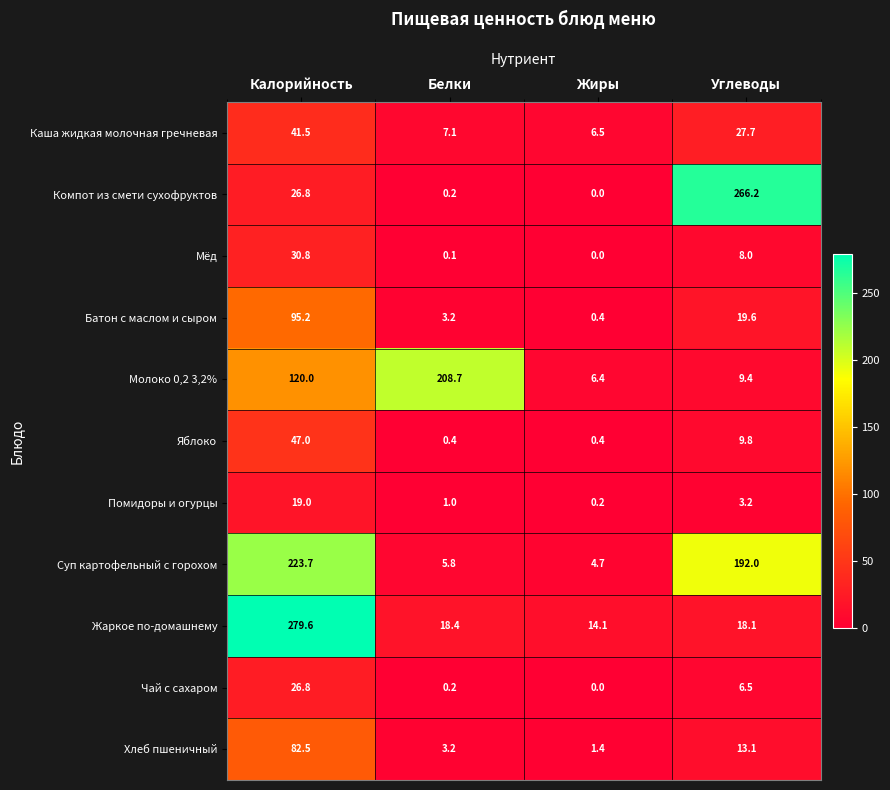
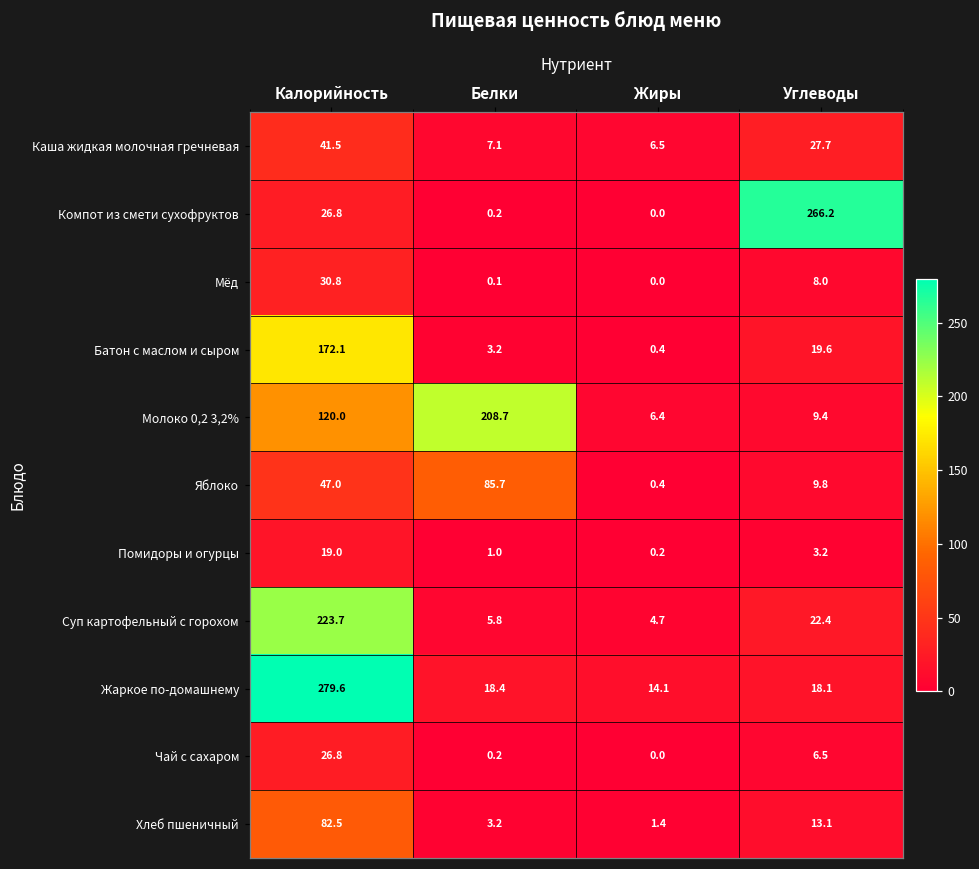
  {
    "Каша жидкая молочная гречневая": {
      "Калорийность": 41.5,
      "Белки": 7.1,
      "Жиры": 6.5,
      "Углеводы": 27.7
    },
    "Компот из смети сухофруктов": {
      "Калорийность": 26.8,
      "Белки": 0.2,
      "Жиры": 0.0,
      "Углеводы": 266.2
    },
    "Мёд": {
      "Калорийность": 30.8,
      "Белки": 0.1,
      "Жиры": 0.0,
      "Углеводы": 8.0
    },
    "Батон с маслом и сыром": {
-     "Калорийность": 95.2,
+     "Калорийность": 172.1,
      "Белки": 3.2,
      "Жиры": 0.4,
      "Углеводы": 19.6
    },
    "Молоко 0,2 3,2%": {
      "Калорийность": 120.0,
      "Белки": 208.7,
      "Жиры": 6.4,
      "Углеводы": 9.4
    },
    "Яблоко": {
      "Калорийность": 47.0,
-     "Белки": 0.4,
+     "Белки": 85.7,
      "Жиры": 0.4,
      "Углеводы": 9.8
    },
    "Помидоры и огурцы": {
      "Калорийность": 19.0,
      "Белки": 1.0,
      "Жиры": 0.2,
      "Углеводы": 3.2
    },
    "Суп картофельный с горохом": {
      "Калорийность": 223.7,
      "Белки": 5.8,
      "Жиры": 4.7,
-     "Углеводы": 192.0
+     "Углеводы": 22.4
    },
    "Жаркое по-домашнему": {
      "Калорийность": 279.6,
      "Белки": 18.4,
      "Жиры": 14.1,
      "Углеводы": 18.1
    },
    "Чай с сахаром": {
      "Калорийность": 26.8,
      "Белки": 0.2,
      "Жиры": 0.0,
      "Углеводы": 6.5
    },
    "Хлеб пшеничный": {
      "Калорийность": 82.5,
      "Белки": 3.2,
      "Жиры": 1.4,
      "Углеводы": 13.1
    }
  }
